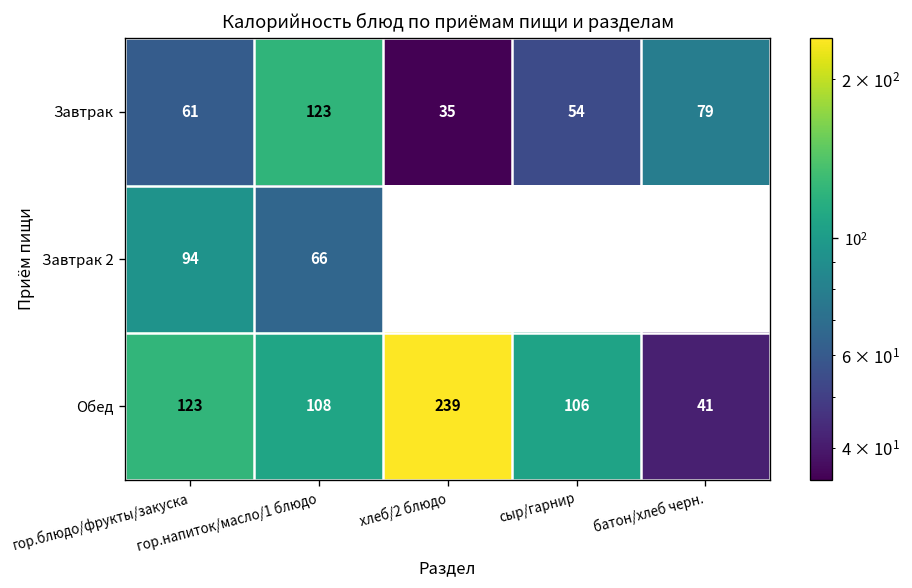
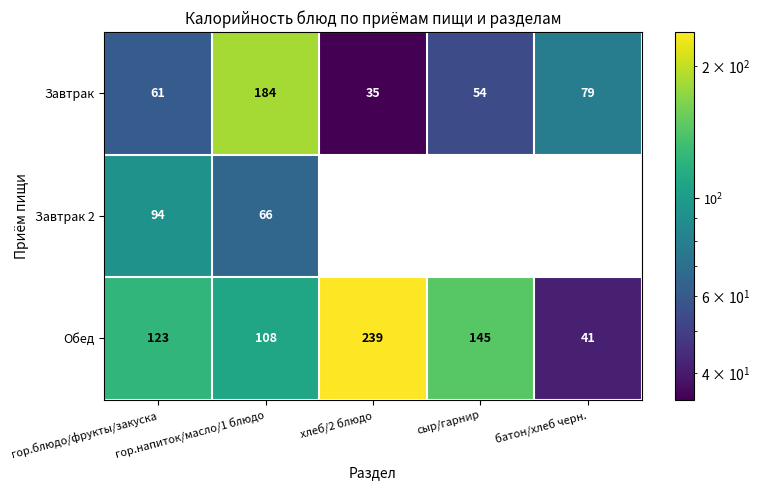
  {
    "Завтрак": {
      "гор.блюдо/фрукты/закуска": 61,
-     "гор.напиток/масло/1 блюдо": 123,
+     "гор.напиток/масло/1 блюдо": 184,
      "хлеб/2 блюдо": 35,
      "сыр/гарнир": 54,
      "батон/хлеб черн.": 79
    },
    "Завтрак 2": {
      "гор.блюдо/фрукты/закуска": 94,
      "гор.напиток/масло/1 блюдо": 66
    },
    "Обед": {
      "гор.блюдо/фрукты/закуска": 123,
      "гор.напиток/масло/1 блюдо": 108,
      "хлеб/2 блюдо": 239,
-     "сыр/гарнир": 106,
+     "сыр/гарнир": 145,
      "батон/хлеб черн.": 41
    }
  }
